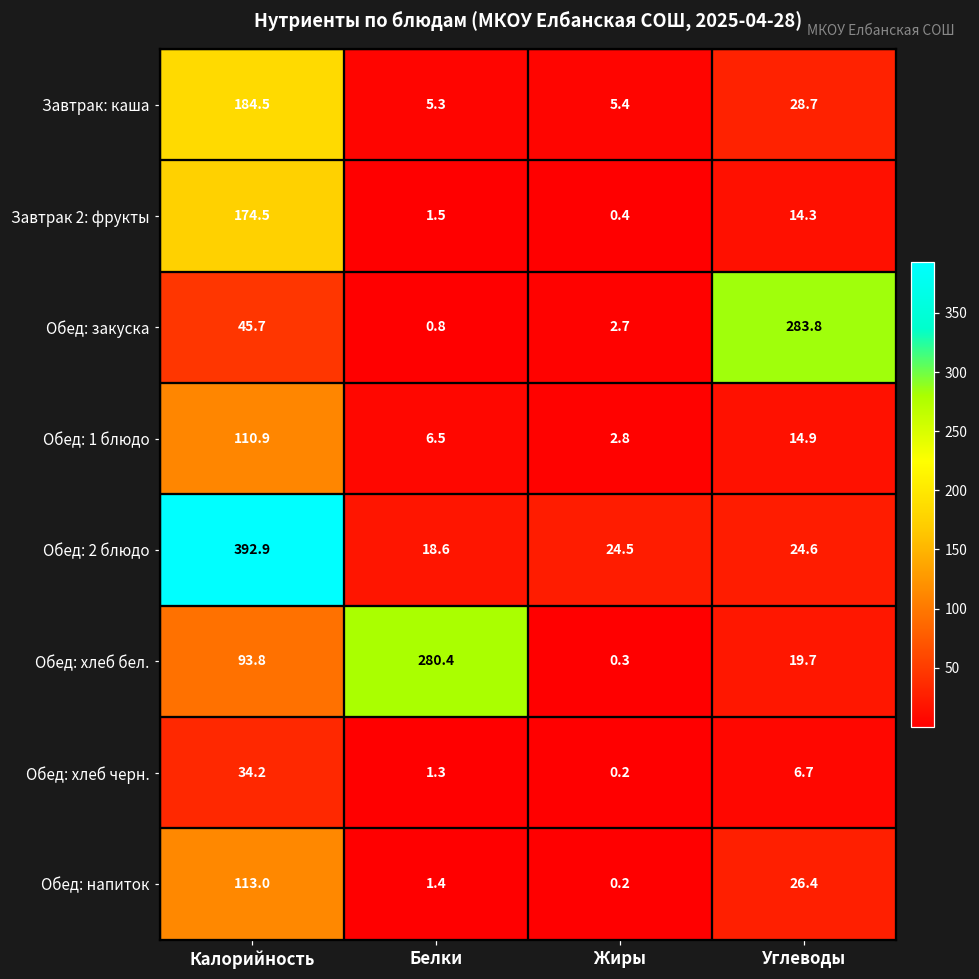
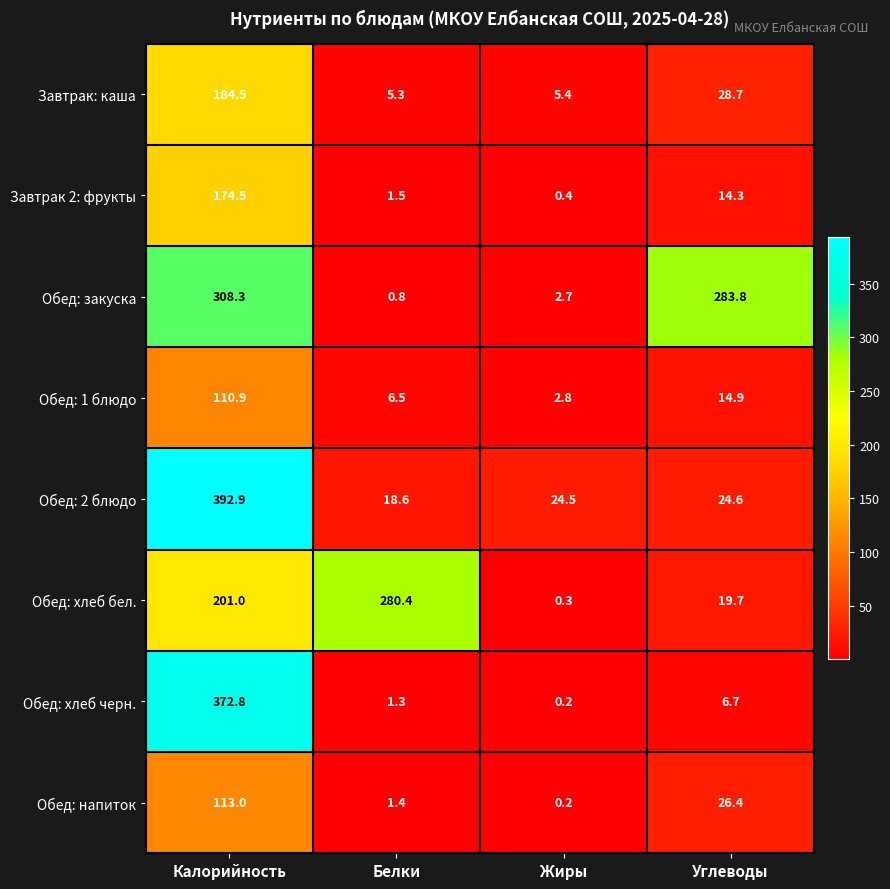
  {
    "Завтрак: каша": {
      "Калорийность": 184.5,
      "Белки": 5.3,
      "Жиры": 5.4,
      "Углеводы": 28.7
    },
    "Завтрак 2: фрукты": {
      "Калорийность": 174.5,
      "Белки": 1.5,
      "Жиры": 0.4,
      "Углеводы": 14.3
    },
    "Обед: закуска": {
-     "Калорийность": 45.7,
+     "Калорийность": 308.3,
      "Белки": 0.8,
      "Жиры": 2.7,
      "Углеводы": 283.8
    },
    "Обед: 1 блюдо": {
      "Калорийность": 110.9,
      "Белки": 6.5,
      "Жиры": 2.8,
      "Углеводы": 14.9
    },
    "Обед: 2 блюдо": {
      "Калорийность": 392.9,
      "Белки": 18.6,
      "Жиры": 24.5,
      "Углеводы": 24.6
    },
    "Обед: хлеб бел.": {
-     "Калорийность": 93.8,
+     "Калорийность": 201.0,
      "Белки": 280.4,
      "Жиры": 0.3,
      "Углеводы": 19.7
    },
    "Обед: хлеб черн.": {
-     "Калорийность": 34.2,
+     "Калорийность": 372.8,
      "Белки": 1.3,
      "Жиры": 0.2,
      "Углеводы": 6.7
    },
    "Обед: напиток": {
      "Калорийность": 113.0,
      "Белки": 1.4,
      "Жиры": 0.2,
      "Углеводы": 26.4
    }
  }
